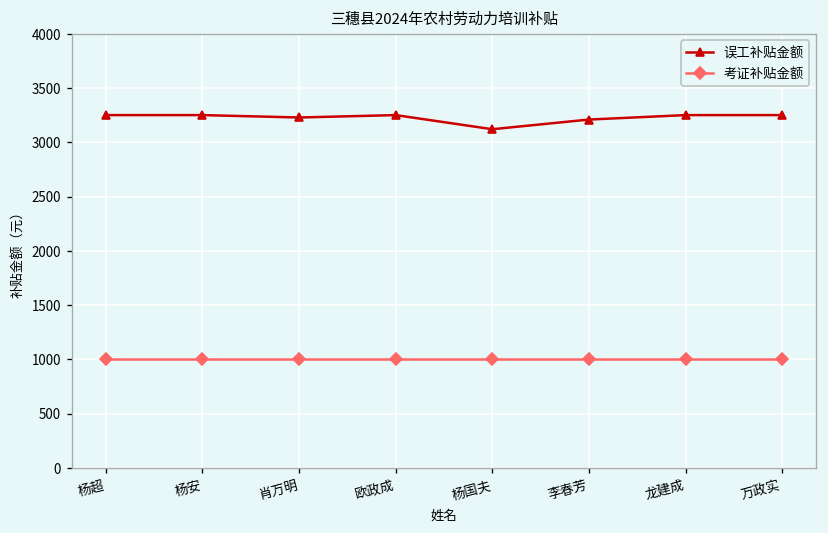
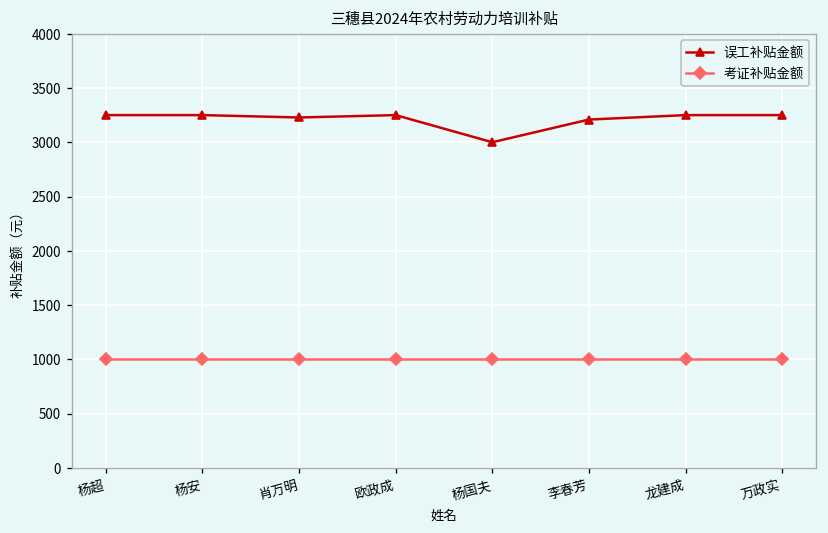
  {
    "误工补贴金额": {
      "杨超": 3300,
      "杨安": 3300,
      "肖万明": 3200,
      "欧政成": 3300,
-     "杨国夫": 3100,
+     "杨国夫": 3000,
      "李春芳": 3200,
      "龙建成": 3300,
      "万政实": 3300
    },
    "考证补贴金额": {
      "杨超": 1000,
      "杨安": 1000,
      "肖万明": 1000,
      "欧政成": 1000,
      "杨国夫": 1000,
      "李春芳": 1000,
      "龙建成": 1000,
      "万政实": 1000
    }
  }
